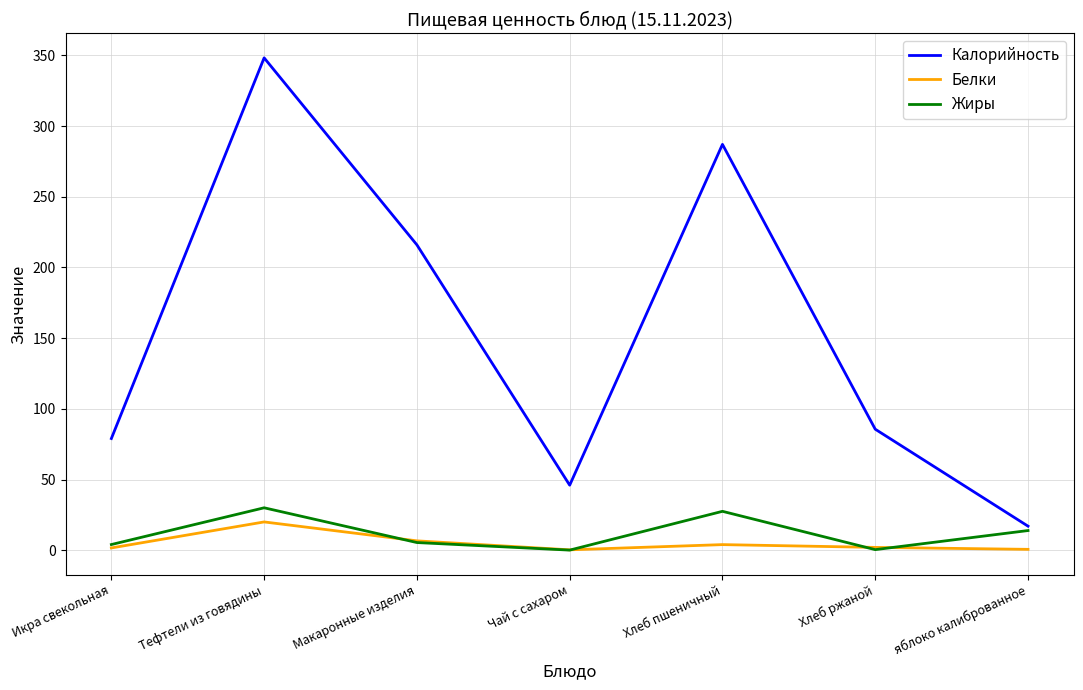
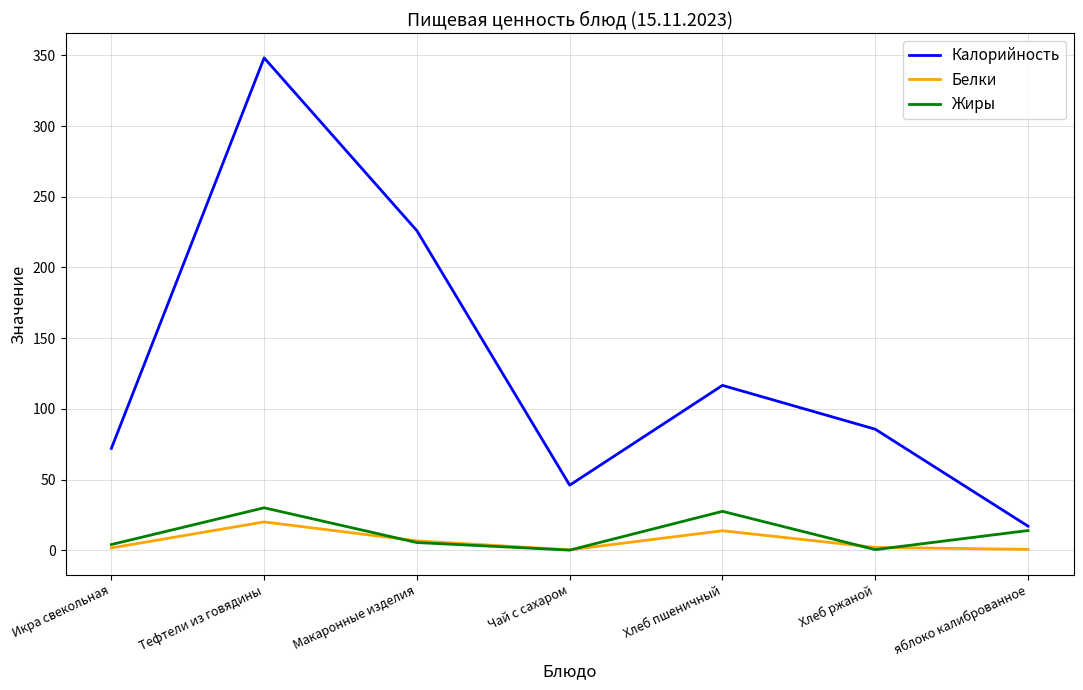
  {
    "Калорийность": {
-     "Икра свекольная": 79,
+     "Икра свекольная": 72,
      "Тефтели из говядины": 348,
-     "Макаронные изделия": 216,
+     "Макаронные изделия": 226,
      "Чай с сахаром": 46,
-     "Хлеб пшеничный": 287,
+     "Хлеб пшеничный": 117,
      "Хлеб ржаной": 86,
      "яблоко калиброванное": 17
    },
    "Белки": {
      "Икра свекольная": 2,
      "Тефтели из говядины": 20,
-     "Хлеб пшеничный": 4,
+     "Хлеб пшеничный": 14,
      "яблоко калиброванное": 1
    },
    "Жиры": {
      "Икра свекольная": 4,
      "Тефтели из говядины": 30,
      "Хлеб пшеничный": 28,
      "яблоко калиброванное": 14
    }
  }
